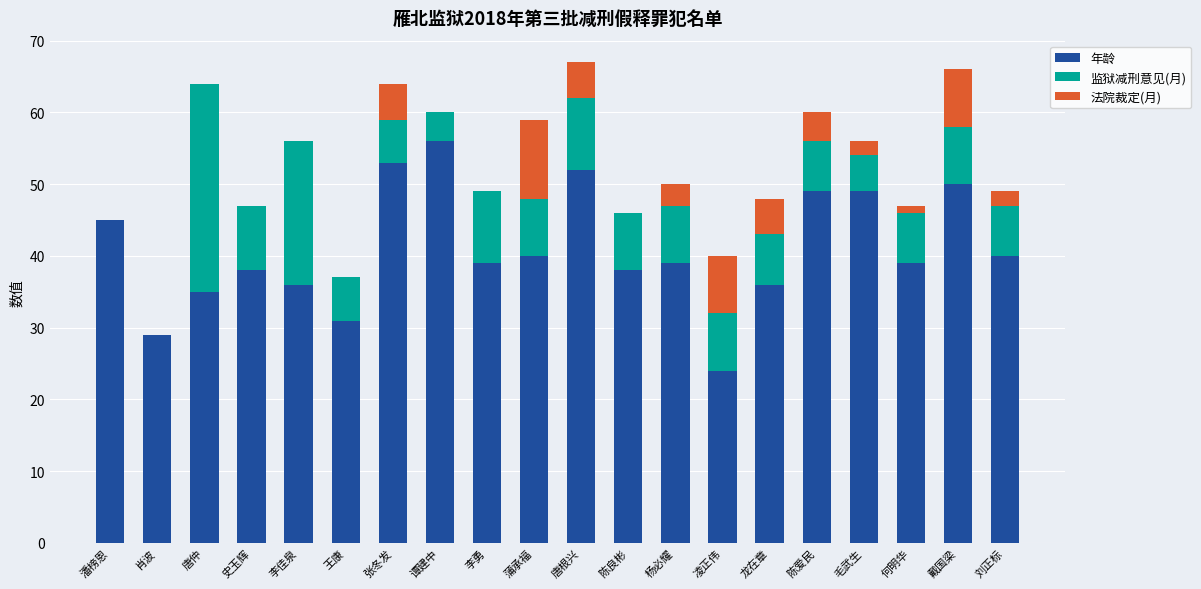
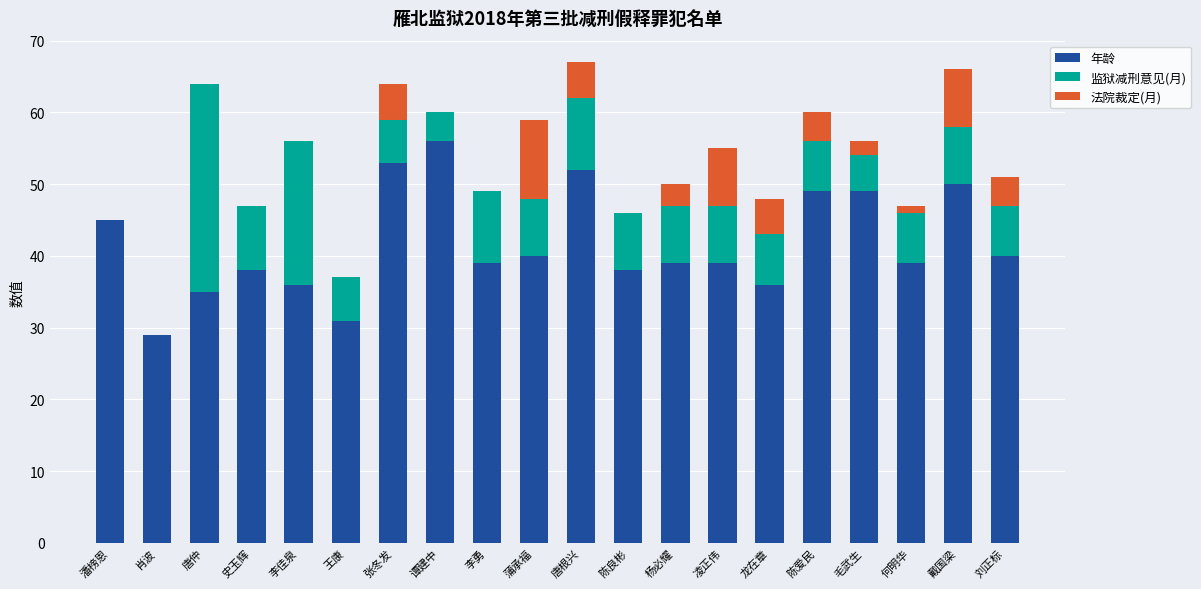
  {
    "年龄": {
      "潘榜恩": 45,
      "肖波": 29,
      "唐仲": 35,
      "史玉辉": 38,
      "李佳泉": 36,
      "王康": 31,
      "张冬发": 53,
      "谭建中": 56,
      "李勇": 39,
      "蒲承福": 40,
      "唐根兴": 52,
      "陈良彬": 38,
      "杨必耀": 39,
-     "凌正伟": 24,
+     "凌正伟": 39,
      "龙在章": 36,
      "陈爱民": 49,
      "毛武生": 49,
      "何明华": 39,
      "戴国梁": 50,
      "刘正标": 40
    },
    "监狱减刑意见(月)": {
      "潘榜恩": 0,
      "肖波": 0,
      "唐仲": 29,
      "史玉辉": 9,
      "李佳泉": 20,
      "王康": 6,
      "张冬发": 6,
      "谭建中": 4,
      "李勇": 10,
      "蒲承福": 8,
      "唐根兴": 10,
      "陈良彬": 8,
      "杨必耀": 8,
      "凌正伟": 8,
      "龙在章": 7,
      "陈爱民": 7,
      "毛武生": 5,
      "何明华": 7,
      "戴国梁": 8,
      "刘正标": 7
    },
    "法院裁定(月)": {
      "潘榜恩": 0,
      "肖波": 0,
      "唐仲": 0,
      "史玉辉": 0,
      "李佳泉": 0,
      "王康": 0,
      "张冬发": 5,
      "谭建中": 0,
      "李勇": 0,
      "蒲承福": 11,
      "唐根兴": 5,
      "陈良彬": 0,
      "杨必耀": 3,
      "凌正伟": 8,
      "龙在章": 5,
      "陈爱民": 4,
      "毛武生": 2,
      "何明华": 1,
      "戴国梁": 8,
-     "刘正标": 2
+     "刘正标": 4
    }
  }
